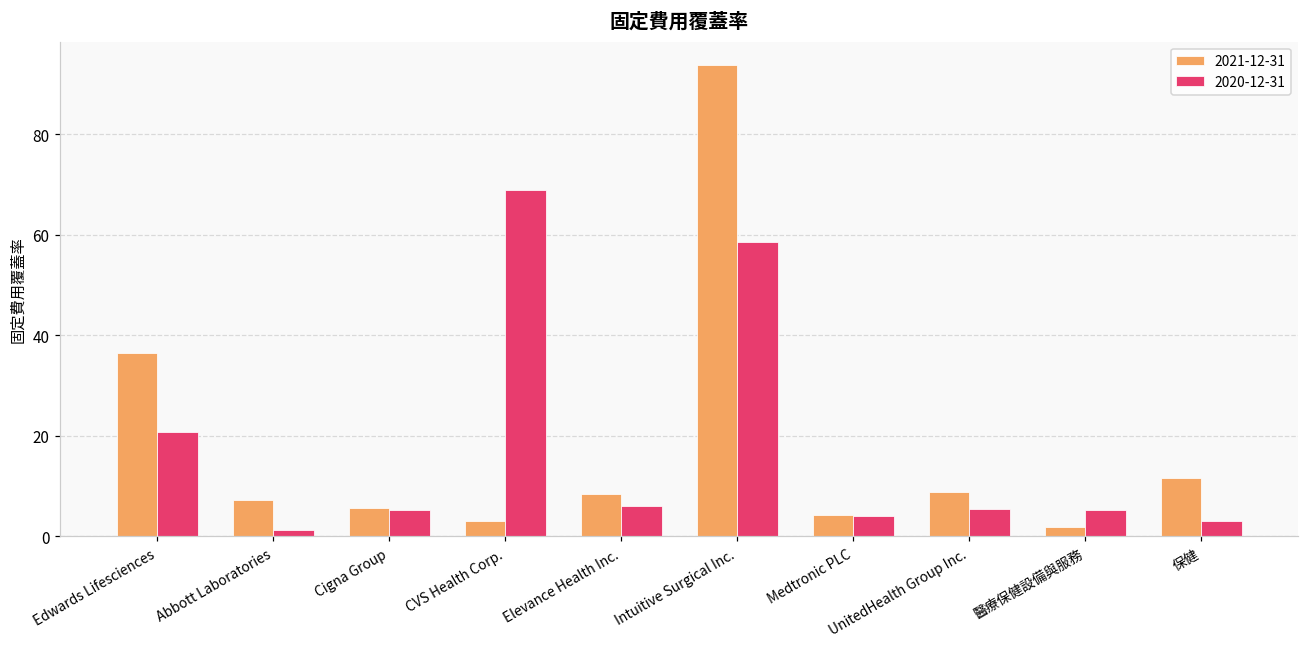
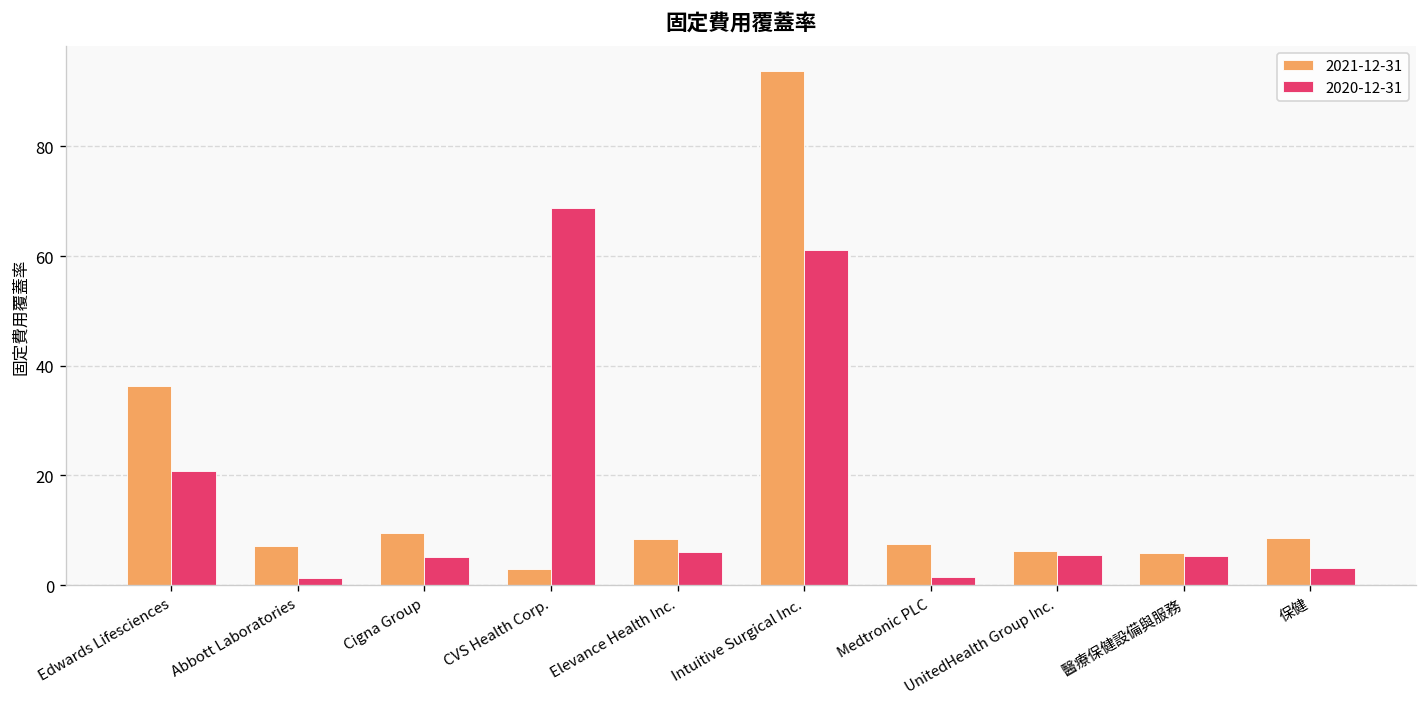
  {
    "2021-12-31": {
      "Edwards Lifesciences": 36,
      "Abbott Laboratories": 7,
-     "Cigna Group": 6,
+     "Cigna Group": 10,
      "CVS Health Corp.": 3,
      "Elevance Health Inc.": 8,
      "Intuitive Surgical Inc.": 94,
-     "Medtronic PLC": 4,
-     "UnitedHealth Group Inc.": 9,
-     "醫療保健設備與服務": 2,
-     "保健": 12
+     "Medtronic PLC": 8,
+     "UnitedHealth Group Inc.": 6,
+     "醫療保健設備與服務": 6,
+     "保健": 9
    },
    "2020-12-31": {
      "Edwards Lifesciences": 21,
      "Abbott Laboratories": 1,
      "Cigna Group": 5,
      "CVS Health Corp.": 69,
      "Elevance Health Inc.": 6,
-     "Intuitive Surgical Inc.": 58,
-     "Medtronic PLC": 4,
+     "Intuitive Surgical Inc.": 61,
+     "Medtronic PLC": 2,
      "UnitedHealth Group Inc.": 5,
      "醫療保健設備與服務": 5,
      "保健": 3
    }
  }
